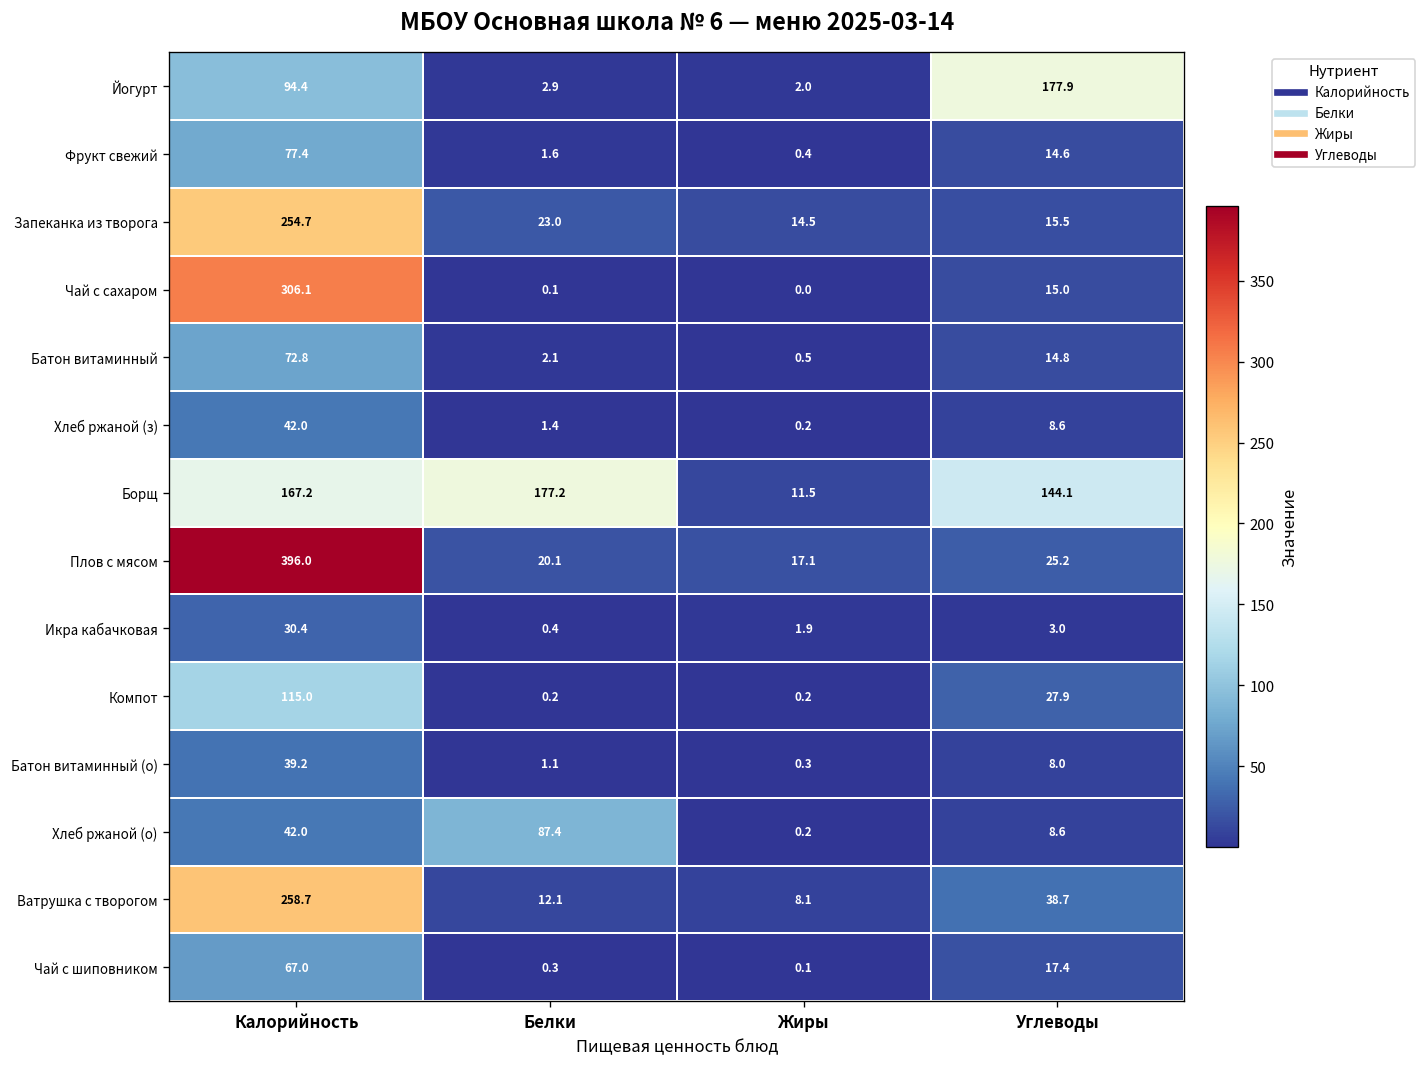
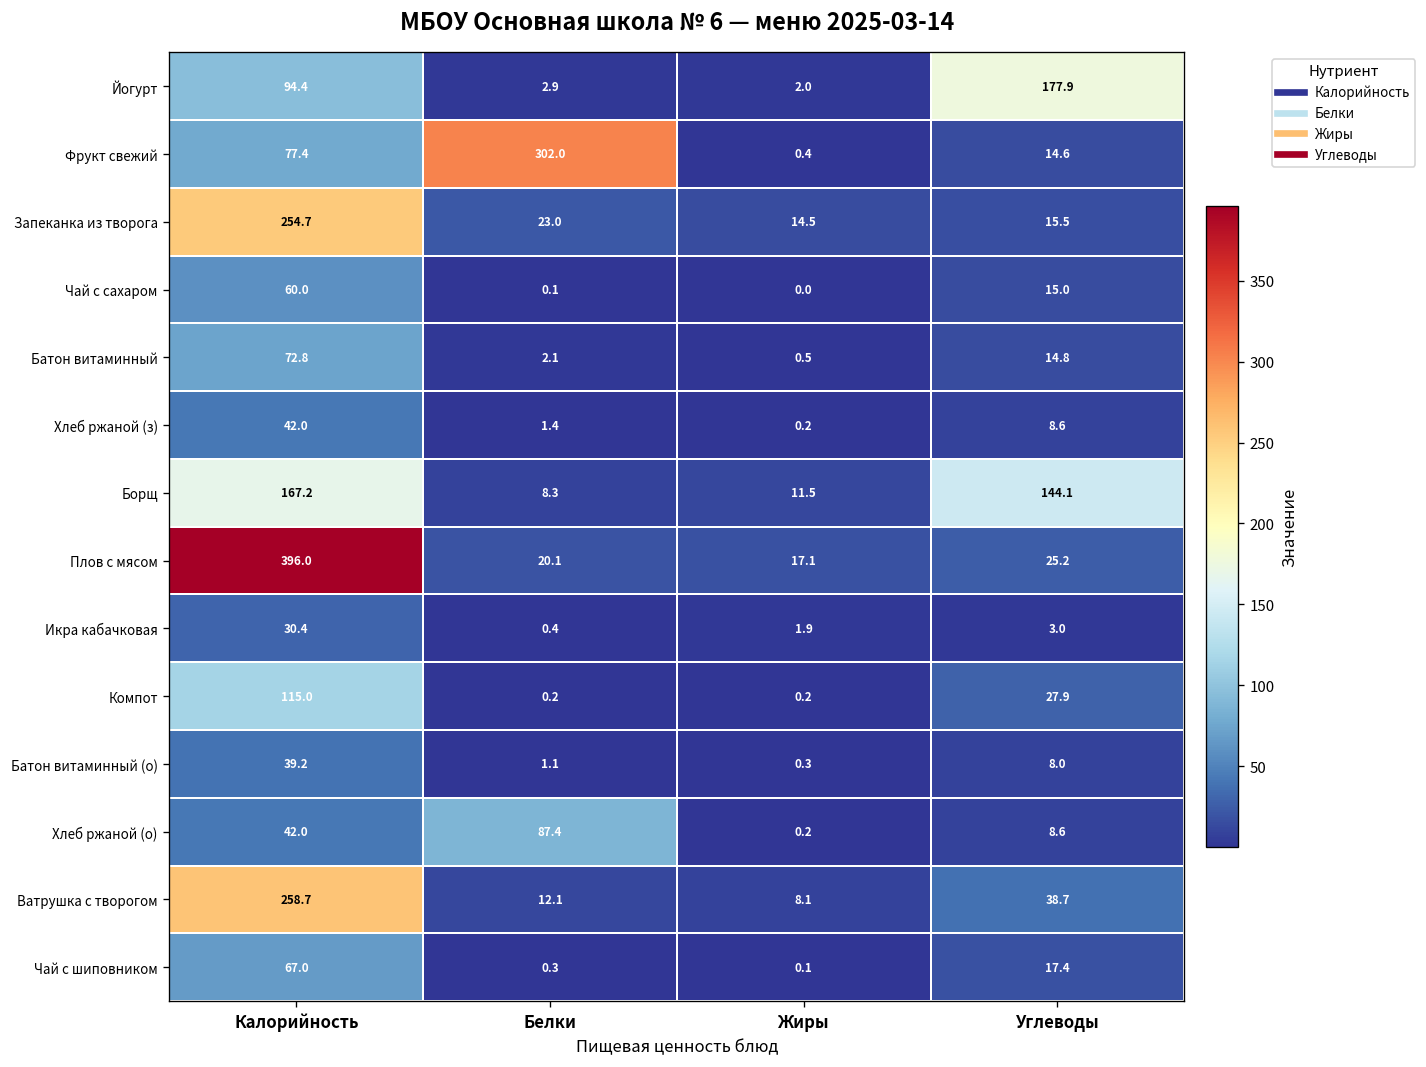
  {
    "Йогурт": {
      "Калорийность": 94.4,
      "Белки": 2.9,
      "Жиры": 2.0,
      "Углеводы": 177.9
    },
    "Фрукт свежий": {
      "Калорийность": 77.4,
-     "Белки": 1.6,
+     "Белки": 302.0,
      "Жиры": 0.4,
      "Углеводы": 14.6
    },
    "Запеканка из творога": {
      "Калорийность": 254.7,
      "Белки": 23.0,
      "Жиры": 14.5,
      "Углеводы": 15.5
    },
    "Чай с сахаром": {
-     "Калорийность": 306.1,
+     "Калорийность": 60.0,
      "Белки": 0.1,
      "Жиры": 0.0,
      "Углеводы": 15.0
    },
    "Батон витаминный": {
      "Калорийность": 72.8,
      "Белки": 2.1,
      "Жиры": 0.5,
      "Углеводы": 14.8
    },
    "Хлеб ржаной (з)": {
      "Калорийность": 42.0,
      "Белки": 1.4,
      "Жиры": 0.2,
      "Углеводы": 8.6
    },
    "Борщ": {
      "Калорийность": 167.2,
-     "Белки": 177.2,
+     "Белки": 8.3,
      "Жиры": 11.5,
      "Углеводы": 144.1
    },
    "Плов с мясом": {
      "Калорийность": 396.0,
      "Белки": 20.1,
      "Жиры": 17.1,
      "Углеводы": 25.2
    },
    "Икра кабачковая": {
      "Калорийность": 30.4,
      "Белки": 0.4,
      "Жиры": 1.9,
      "Углеводы": 3.0
    },
    "Компот": {
      "Калорийность": 115.0,
      "Белки": 0.2,
      "Жиры": 0.2,
      "Углеводы": 27.9
    },
    "Батон витаминный (о)": {
      "Калорийность": 39.2,
      "Белки": 1.1,
      "Жиры": 0.3,
      "Углеводы": 8.0
    },
    "Хлеб ржаной (о)": {
      "Калорийность": 42.0,
      "Белки": 87.4,
      "Жиры": 0.2,
      "Углеводы": 8.6
    },
    "Ватрушка с творогом": {
      "Калорийность": 258.7,
      "Белки": 12.1,
      "Жиры": 8.1,
      "Углеводы": 38.7
    },
    "Чай с шиповником": {
      "Калорийность": 67.0,
      "Белки": 0.3,
      "Жиры": 0.1,
      "Углеводы": 17.4
    }
  }
